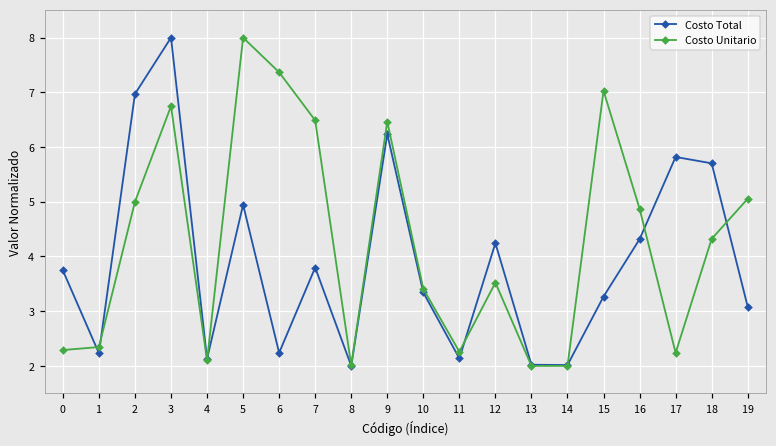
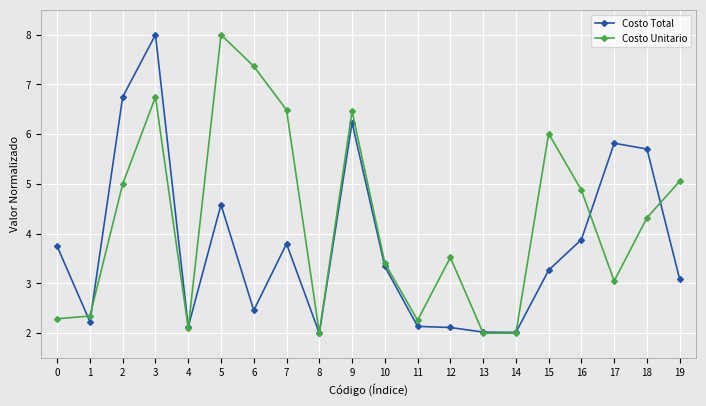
  {
    "Costo Total": {
      "0": 3.7,
      "1": 2.2,
-     "2": 7.0,
+     "2": 6.8,
      "3": 8.0,
-     "5": 4.9,
-     "6": 2.2,
+     "5": 4.6,
+     "6": 2.5,
      "7": 3.8,
      "9": 6.2,
      "10": 3.3,
      "11": 2.1,
-     "12": 4.2,
+     "12": 2.1,
      "15": 3.3,
-     "16": 4.3,
+     "16": 3.9,
      "17": 5.8,
      "18": 5.7,
      "19": 3.1
    },
    "Costo Unitario": {
      "0": 2.3,
      "1": 2.3,
      "2": 5.0,
      "3": 6.7,
      "5": 8.0,
      "6": 7.4,
      "7": 6.5,
      "9": 6.5,
      "10": 3.4,
      "11": 2.3,
      "12": 3.5,
-     "15": 7.0,
+     "15": 6.0,
      "16": 4.9,
-     "17": 2.2,
+     "17": 3.0,
      "18": 4.3,
      "19": 5.1
    }
  }
